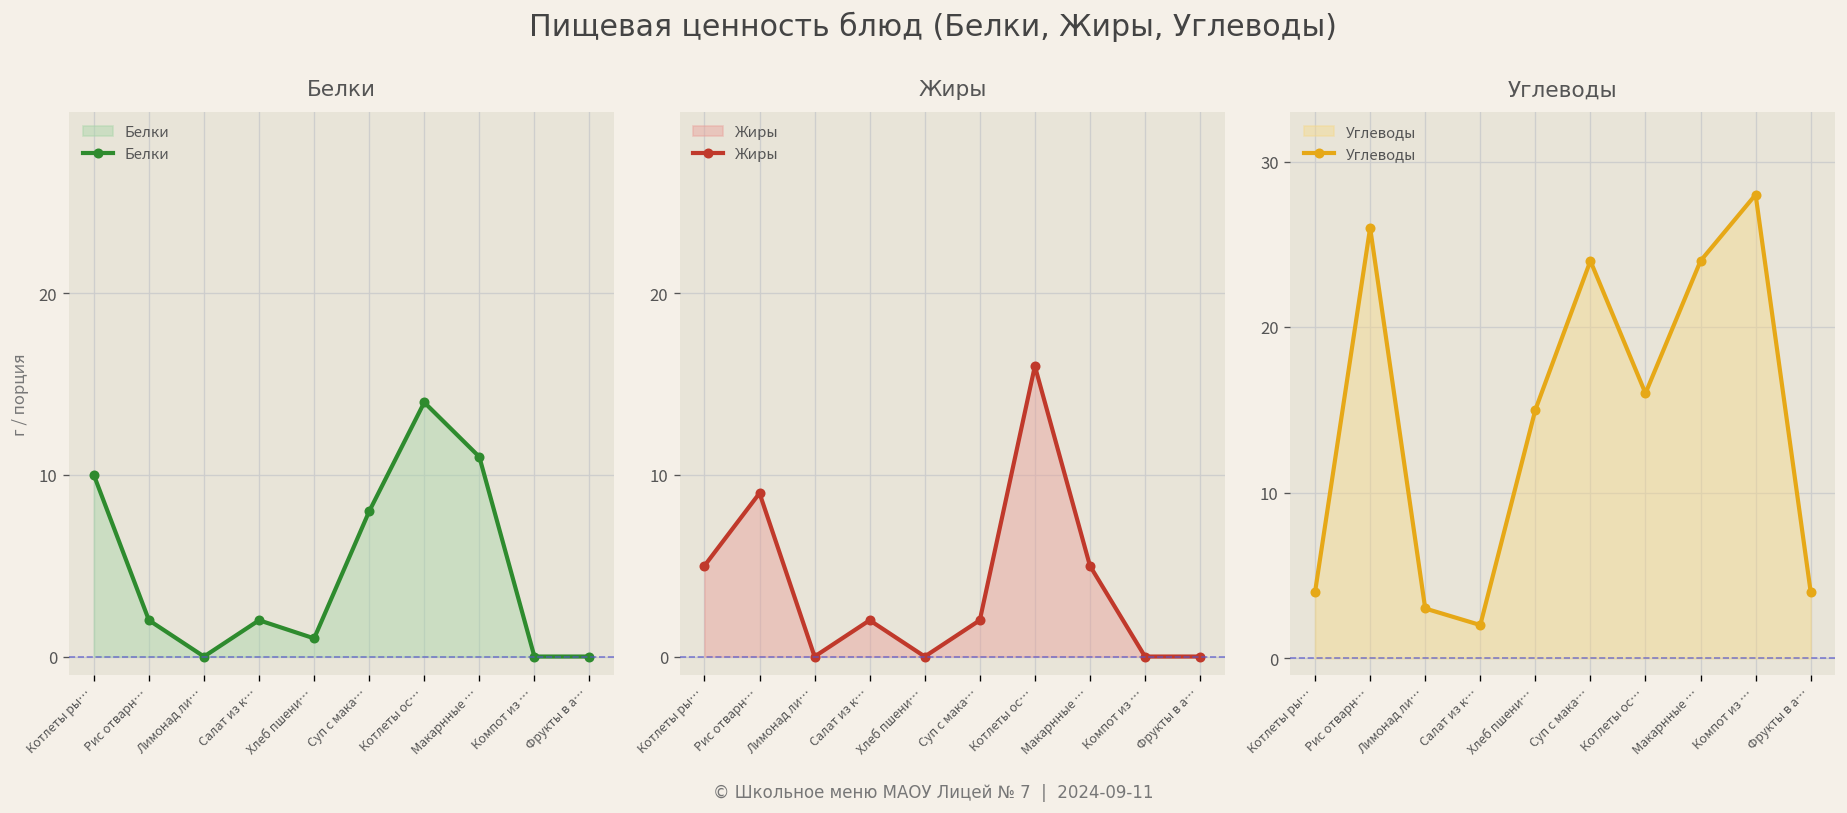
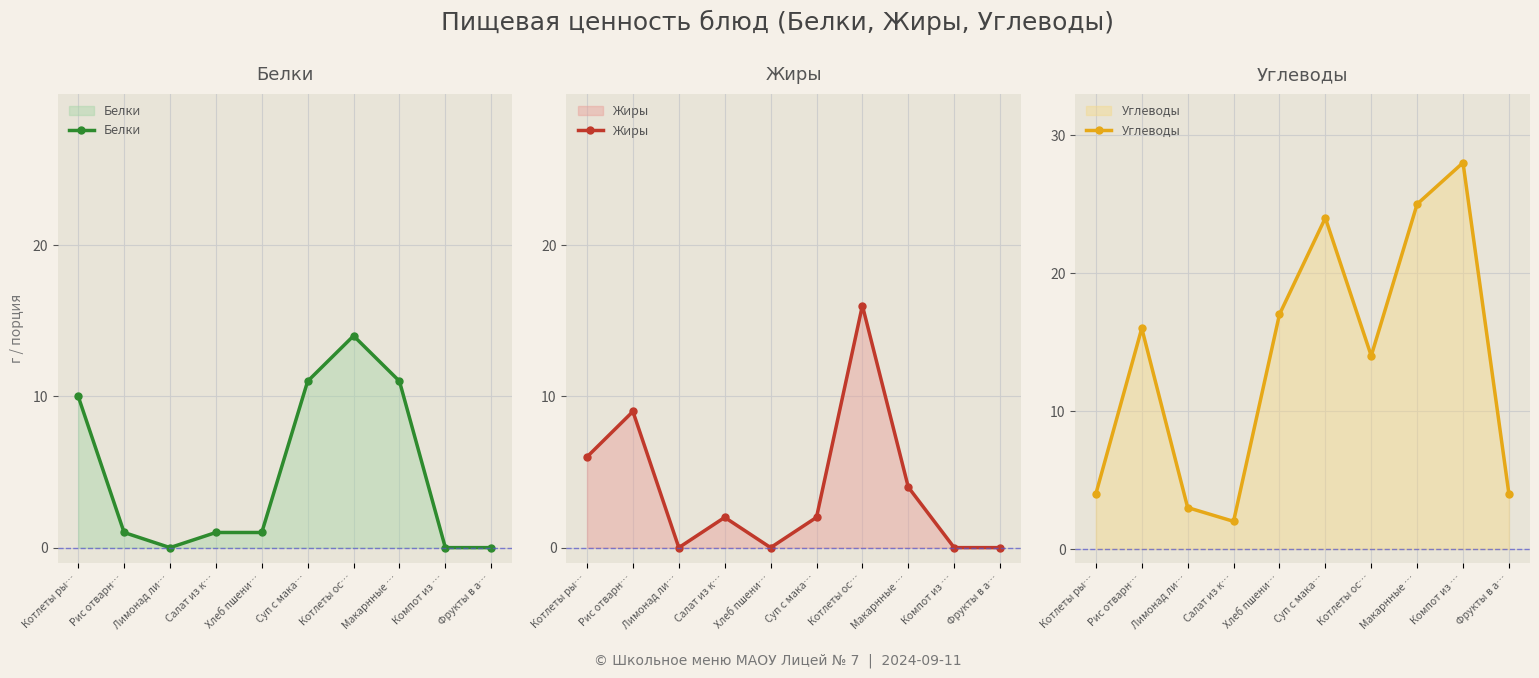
  {
    "Белки": {
      "Котлеты ры…": 10,
-     "Рис отварн…": 2,
+     "Рис отварн…": 1,
      "Лимонад ли…": 0,
-     "Салат из к…": 2,
+     "Салат из к…": 1,
      "Хлеб пшени…": 1,
-     "Суп с мака…": 8,
+     "Суп с мака…": 11,
      "Котлеты ос…": 14,
      "Макарнные …": 11,
      "Компот из …": 0,
      "Фрукты в а…": 0
    },
    "Жиры": {
-     "Котлеты ры…": 5,
+     "Котлеты ры…": 6,
      "Рис отварн…": 9,
      "Лимонад ли…": 0,
      "Салат из к…": 2,
      "Хлеб пшени…": 0,
      "Суп с мака…": 2,
      "Котлеты ос…": 16,
-     "Макарнные …": 5,
+     "Макарнные …": 4,
      "Компот из …": 0,
      "Фрукты в а…": 0
    },
    "Углеводы": {
      "Котлеты ры…": 4,
-     "Рис отварн…": 26,
+     "Рис отварн…": 16,
      "Лимонад ли…": 3,
      "Салат из к…": 2,
-     "Хлеб пшени…": 15,
+     "Хлеб пшени…": 17,
      "Суп с мака…": 24,
-     "Котлеты ос…": 16,
-     "Макарнные …": 24,
+     "Котлеты ос…": 14,
+     "Макарнные …": 25,
      "Компот из …": 28,
      "Фрукты в а…": 4
    }
  }
